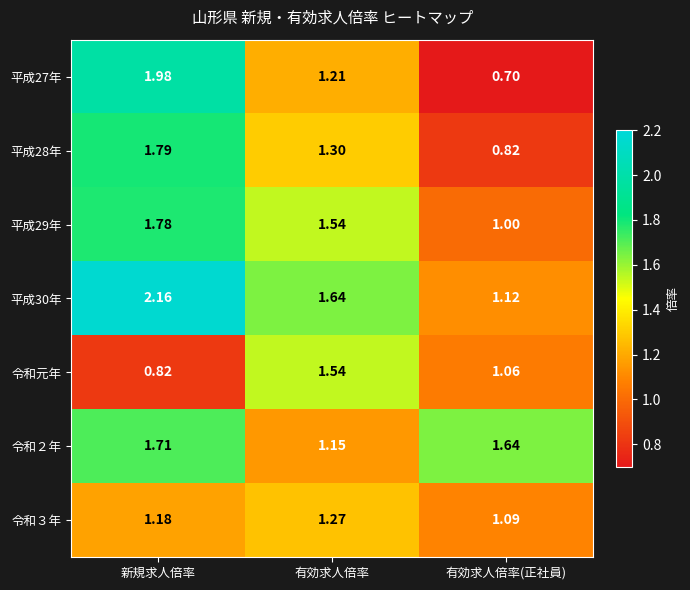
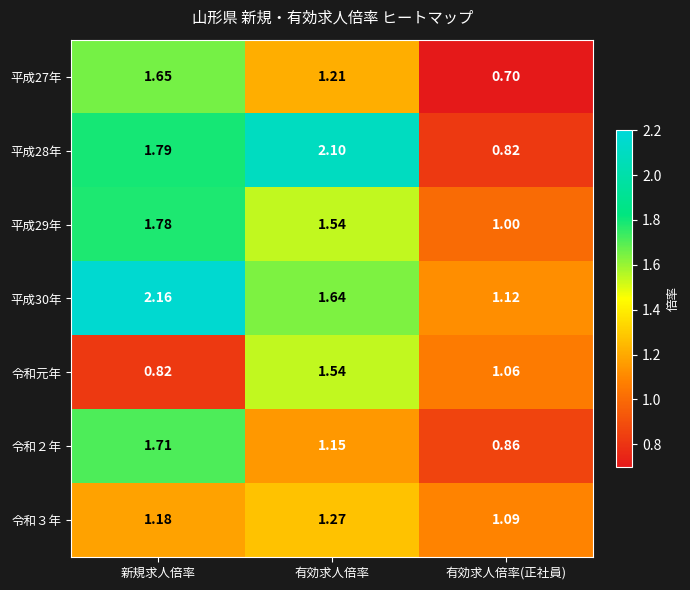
  {
    "平成27年": {
-     "新規求人倍率": 1.98,
+     "新規求人倍率": 1.65,
      "有効求人倍率": 1.21,
      "有効求人倍率(正社員)": 0.70
    },
    "平成28年": {
      "新規求人倍率": 1.79,
-     "有効求人倍率": 1.30,
+     "有効求人倍率": 2.10,
      "有効求人倍率(正社員)": 0.82
    },
    "平成29年": {
      "新規求人倍率": 1.78,
      "有効求人倍率": 1.54,
      "有効求人倍率(正社員)": 1.00
    },
    "平成30年": {
      "新規求人倍率": 2.16,
      "有効求人倍率": 1.64,
      "有効求人倍率(正社員)": 1.12
    },
    "令和元年": {
      "新規求人倍率": 0.82,
      "有効求人倍率": 1.54,
      "有効求人倍率(正社員)": 1.06
    },
    "令和２年": {
      "新規求人倍率": 1.71,
      "有効求人倍率": 1.15,
-     "有効求人倍率(正社員)": 1.64
+     "有効求人倍率(正社員)": 0.86
    },
    "令和３年": {
      "新規求人倍率": 1.18,
      "有効求人倍率": 1.27,
      "有効求人倍率(正社員)": 1.09
    }
  }
